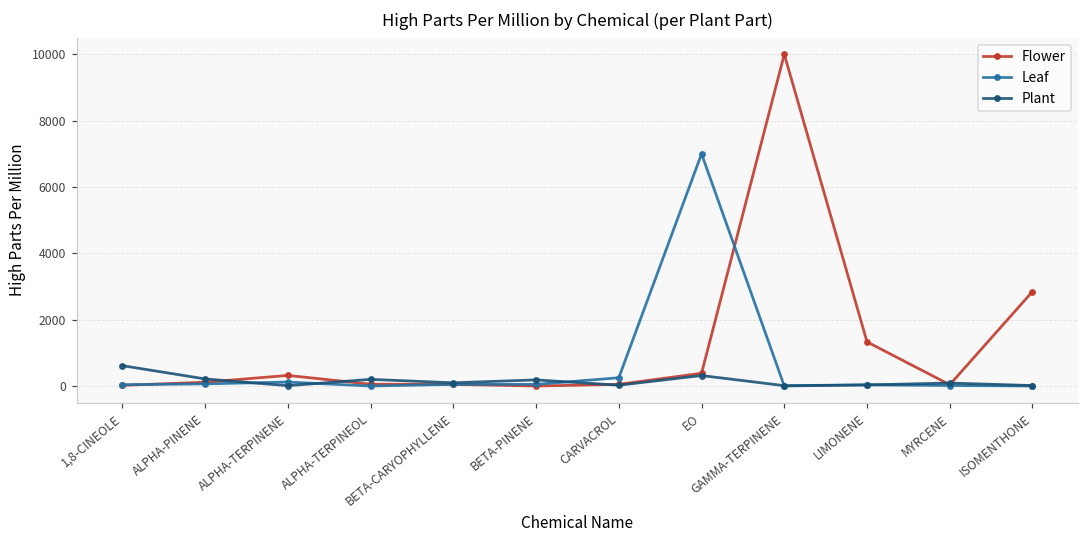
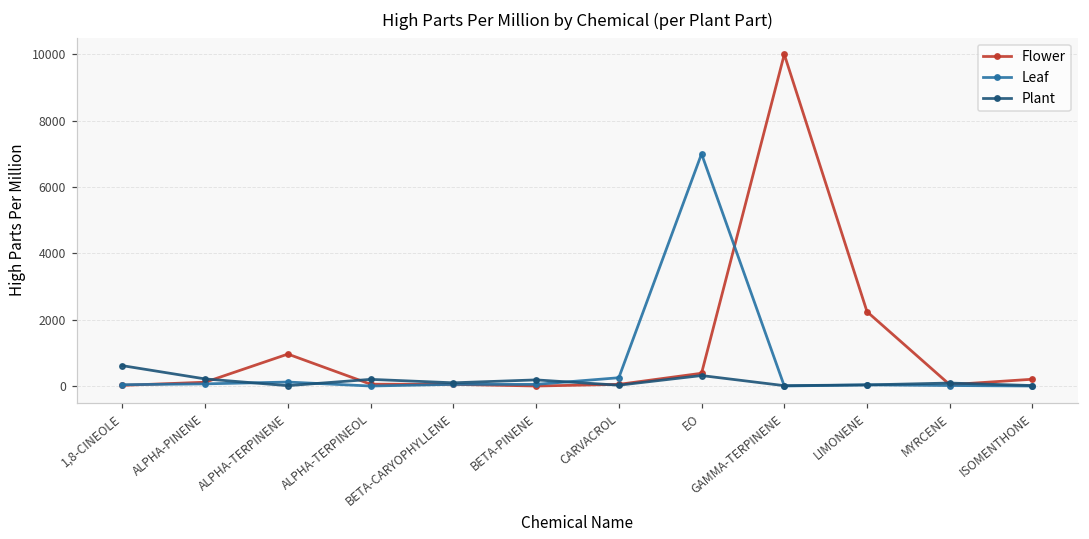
  {
    "Flower": {
-     "ALPHA-TERPINENE": 300,
+     "ALPHA-TERPINENE": 1000,
      "GAMMA-TERPINENE": 10000,
-     "LIMONENE": 1300,
-     "ISOMENTHONE": 2800
+     "LIMONENE": 2200,
+     "ISOMENTHONE": 200
    }
  }
